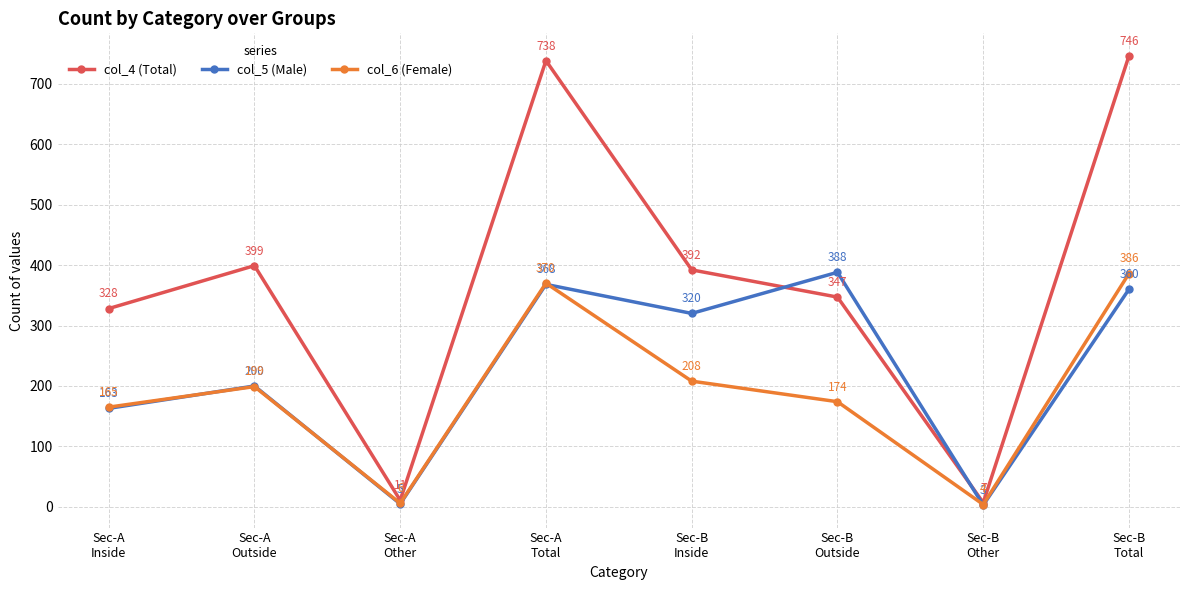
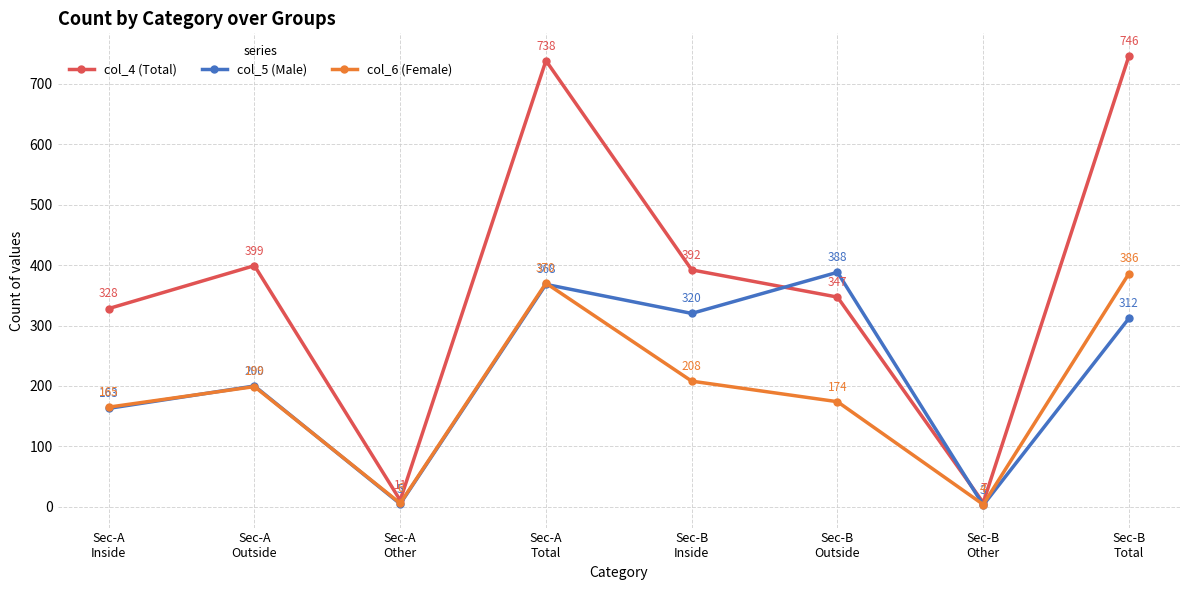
  {
    "col_5 (Male)": {
      "Sec-B Inside": 320,
      "Sec-B Outside": 388,
-     "Sec-B Total": 360
+     "Sec-B Total": 312
    }
  }
